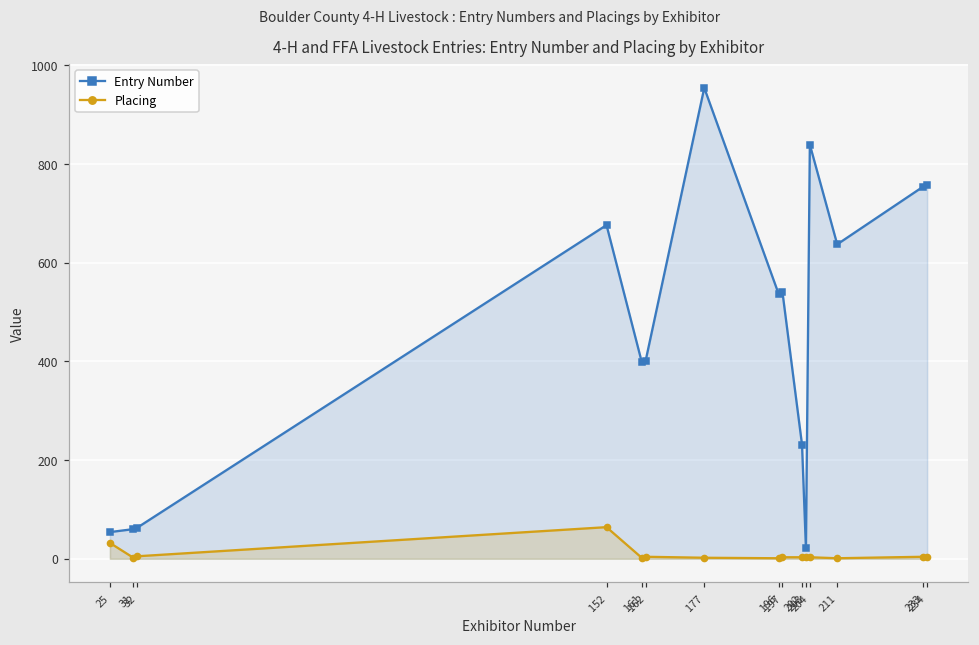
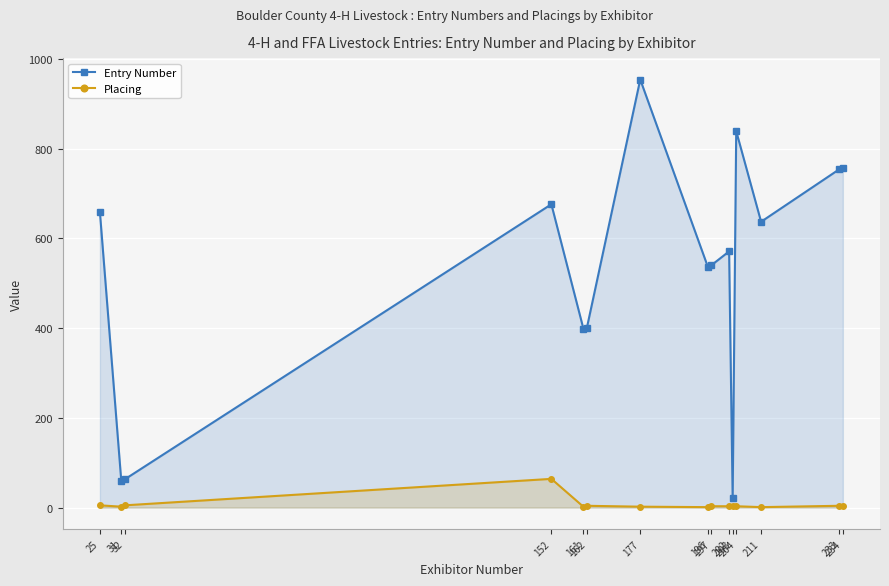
  {
    "Entry Number": {
-     "25": 50,
+     "25": 660,
      "31": 60,
      "32": 60,
      "152": 680,
      "161": 400,
      "162": 400,
      "177": 950,
      "196": 540,
      "197": 540,
-     "202": 230,
+     "202": 570,
      "203": 20,
      "204": 840,
      "211": 640,
      "233": 750,
      "234": 760
    },
    "Placing": {
-     "25": 30,
+     "25": 10,
      "31": 0,
      "32": 10,
      "152": 60,
      "161": 0,
      "162": 0,
      "177": 0,
      "196": 0,
      "197": 0,
      "202": 0,
      "203": 0,
      "204": 0,
      "211": 0,
      "233": 0,
      "234": 0
    }
  }
